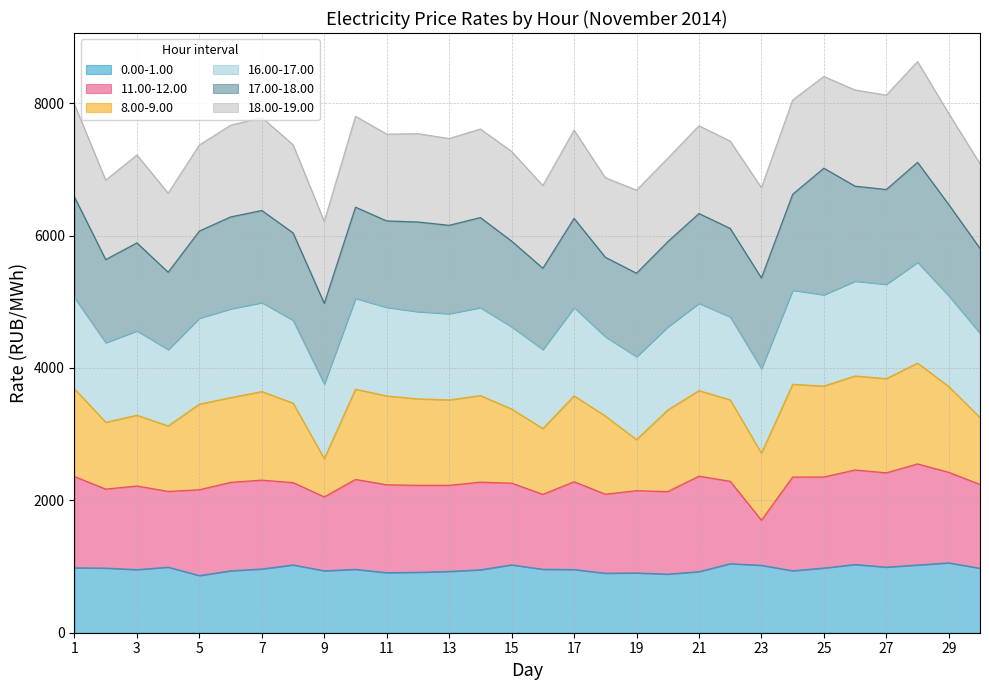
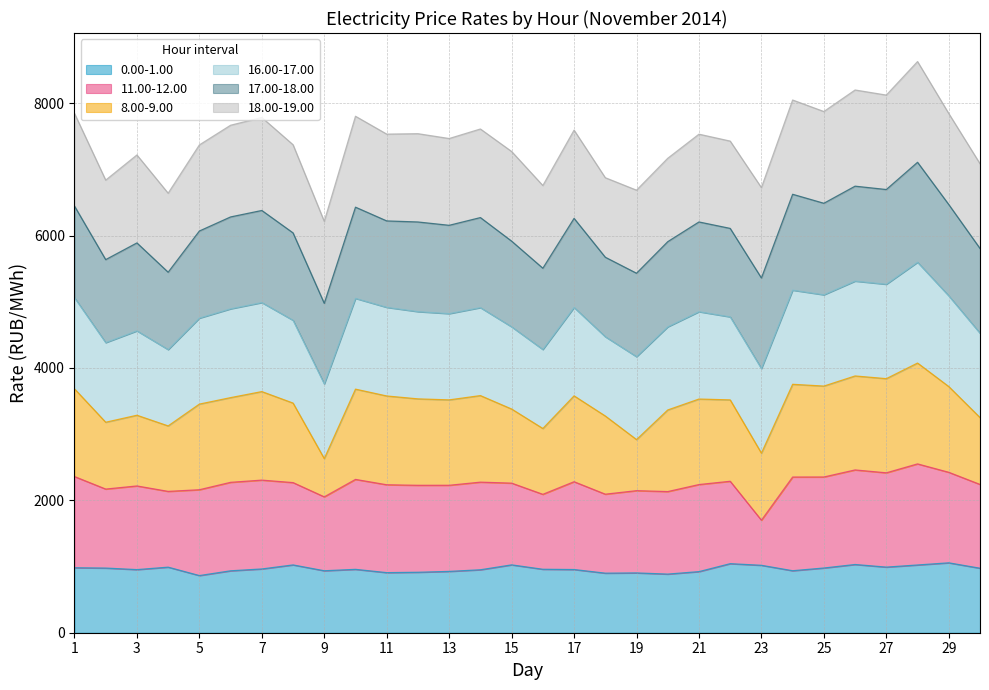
  {
    "0.00-1.00": {
      "1": 1000,
      "3": 1000,
      "5": 900,
      "7": 1000,
      "9": 900,
      "11": 900,
      "13": 900,
      "15": 1000,
      "17": 1000,
      "19": 900,
      "21": 900,
      "23": 1000,
      "25": 1000,
      "27": 1000,
      "29": 1100
    },
    "11.00-12.00": {
      "1": 1400,
      "3": 1300,
      "5": 1300,
      "7": 1300,
      "9": 1100,
      "11": 1300,
      "13": 1300,
      "15": 1200,
      "17": 1300,
      "19": 1200,
-     "21": 1400,
+     "21": 1300,
      "23": 700,
      "25": 1400,
      "27": 1400,
      "29": 1400
    },
    "8.00-9.00": {
      "1": 1300,
      "3": 1100,
      "5": 1300,
      "7": 1300,
      "9": 600,
      "11": 1300,
      "13": 1300,
      "15": 1100,
      "17": 1300,
      "19": 800,
      "21": 1300,
      "23": 1000,
      "25": 1400,
      "27": 1400,
      "29": 1300
    },
    "17.00-18.00": {
-     "1": 1500,
+     "1": 1400,
      "3": 1300,
      "5": 1300,
      "7": 1400,
      "9": 1200,
      "11": 1300,
      "13": 1300,
      "15": 1300,
      "17": 1300,
      "19": 1300,
      "21": 1400,
      "23": 1400,
-     "25": 1900,
+     "25": 1400,
      "27": 1400,
      "29": 1400
    }
  }
